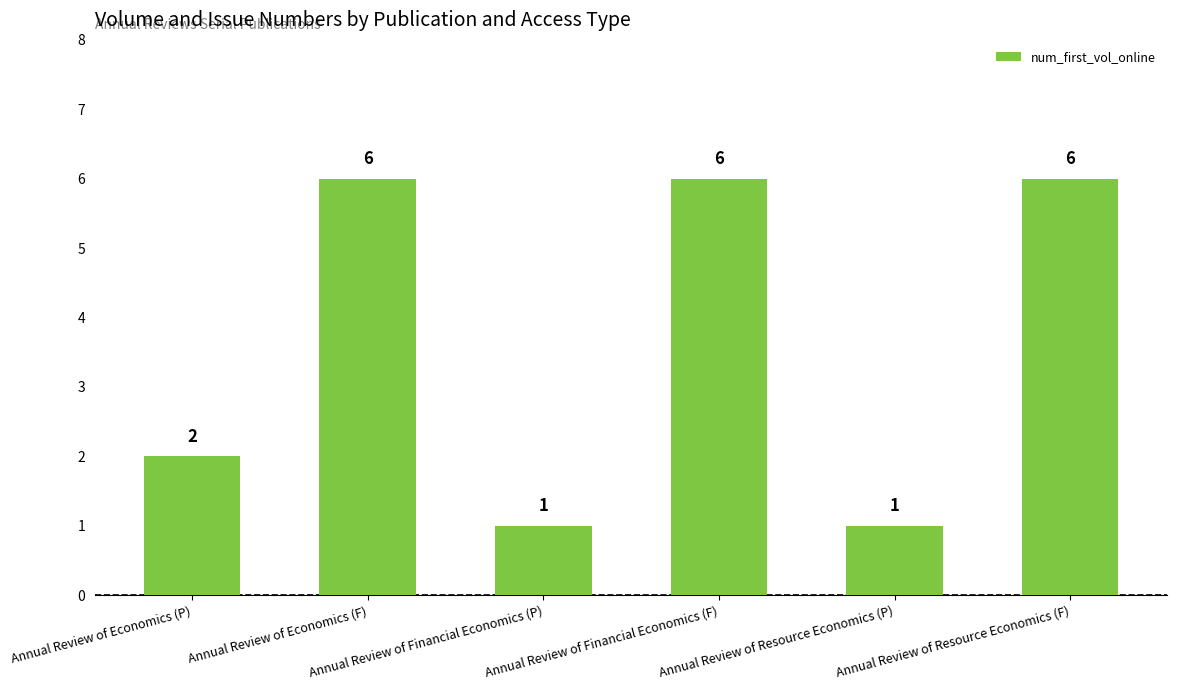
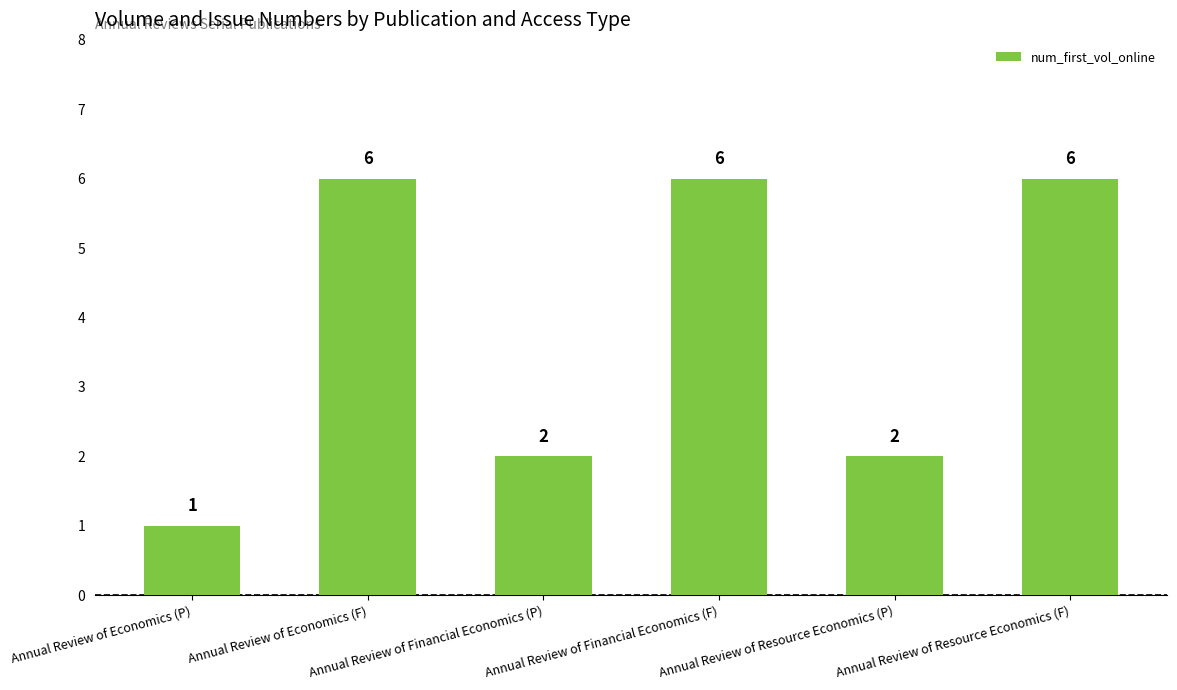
  {
-   "Annual Review of Economics (P)": 2,
+   "Annual Review of Economics (P)": 1,
    "Annual Review of Economics (F)": 6,
-   "Annual Review of Financial Economics (P)": 1,
+   "Annual Review of Financial Economics (P)": 2,
    "Annual Review of Financial Economics (F)": 6,
-   "Annual Review of Resource Economics (P)": 1,
+   "Annual Review of Resource Economics (P)": 2,
    "Annual Review of Resource Economics (F)": 6
  }
